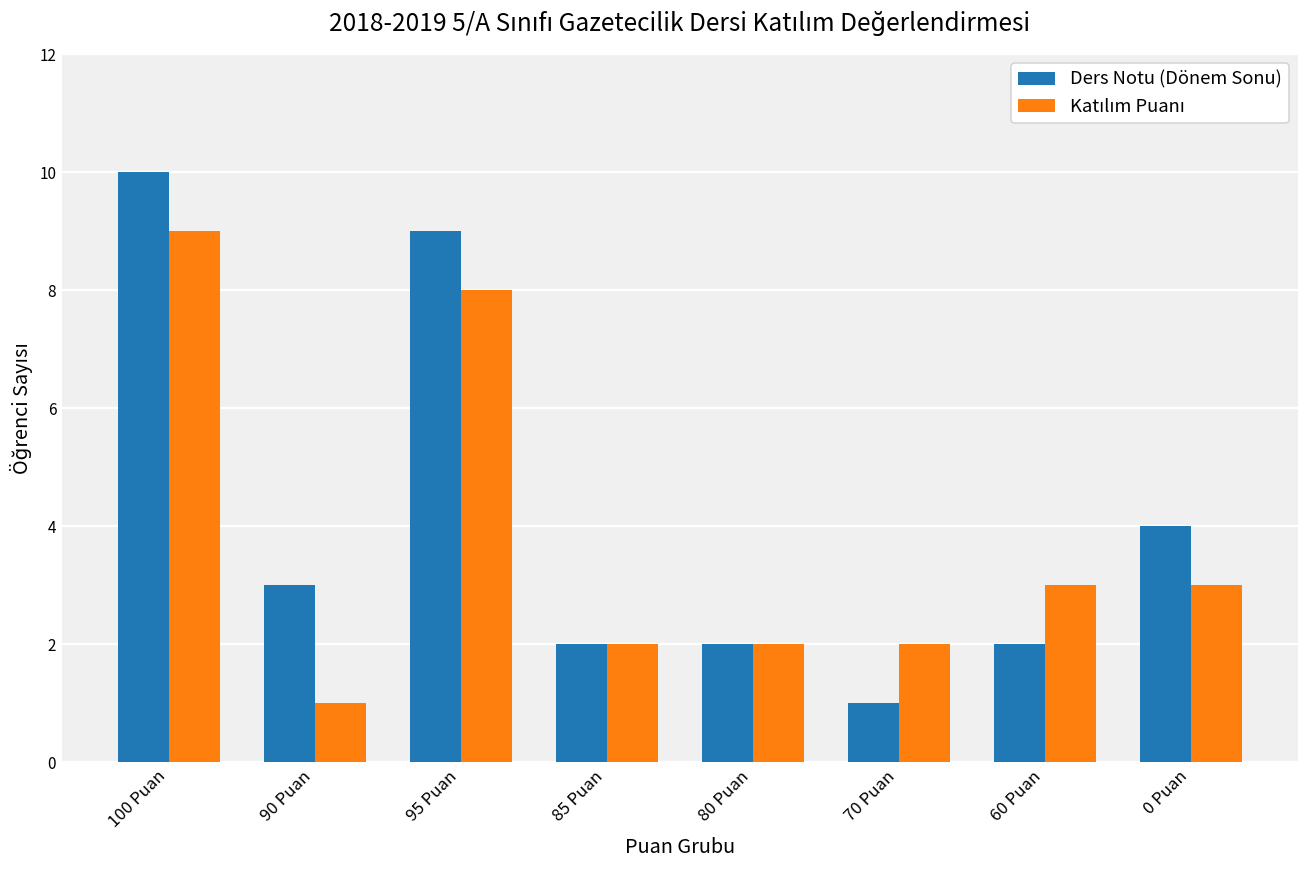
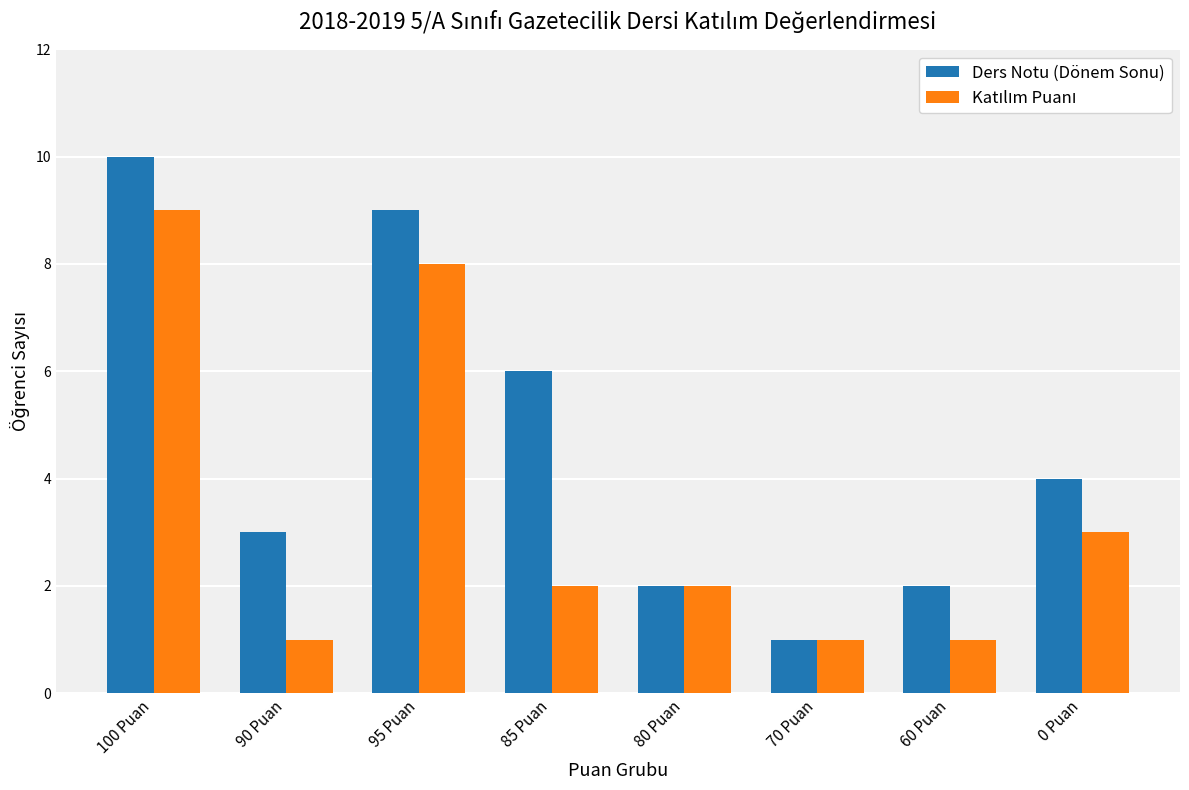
  {
    "Ders Notu (Dönem Sonu)": {
      "100 Puan": 10,
      "90 Puan": 3,
      "95 Puan": 9,
-     "85 Puan": 2,
+     "85 Puan": 6,
      "80 Puan": 2,
      "70 Puan": 1,
      "60 Puan": 2,
      "0 Puan": 4
    },
    "Katılım Puanı": {
      "100 Puan": 9,
      "90 Puan": 1,
      "95 Puan": 8,
      "85 Puan": 2,
      "80 Puan": 2,
-     "70 Puan": 2,
-     "60 Puan": 3,
+     "70 Puan": 1,
+     "60 Puan": 1,
      "0 Puan": 3
    }
  }
